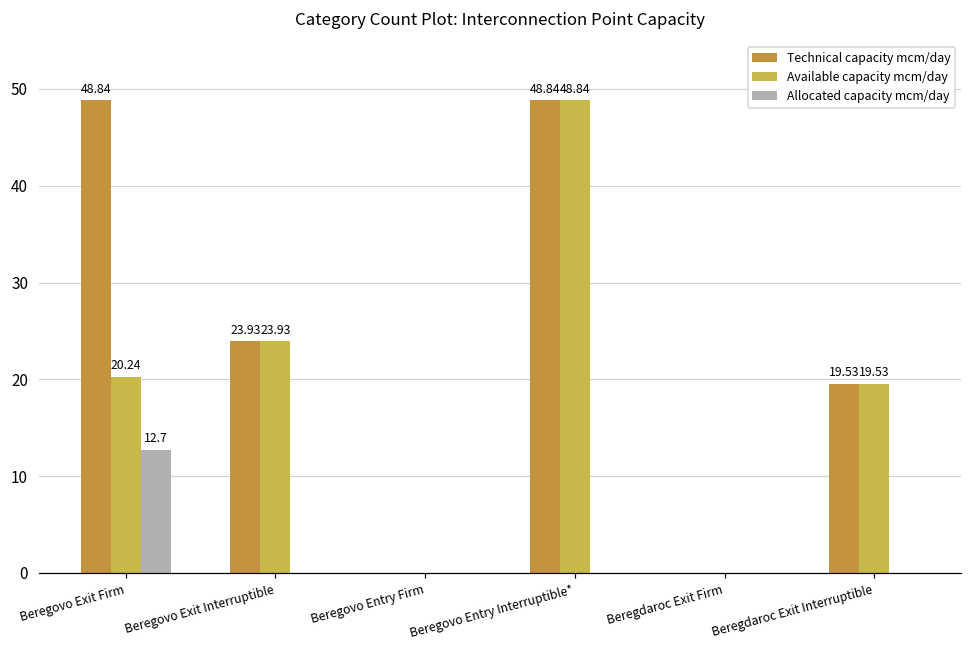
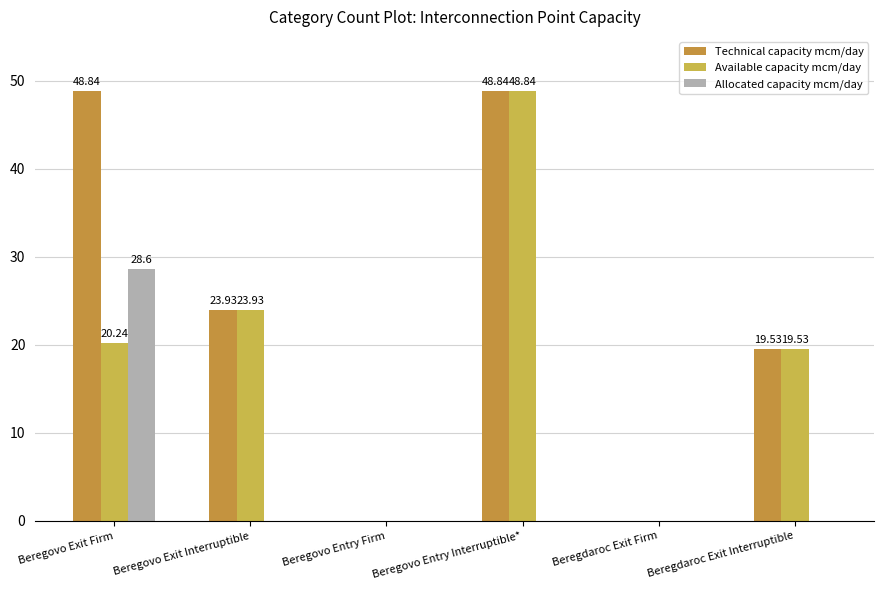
  {
    "Allocated capacity mcm/day": {
-     "Beregovo Exit Firm": 12.7
+     "Beregovo Exit Firm": 28.6
    }
  }
